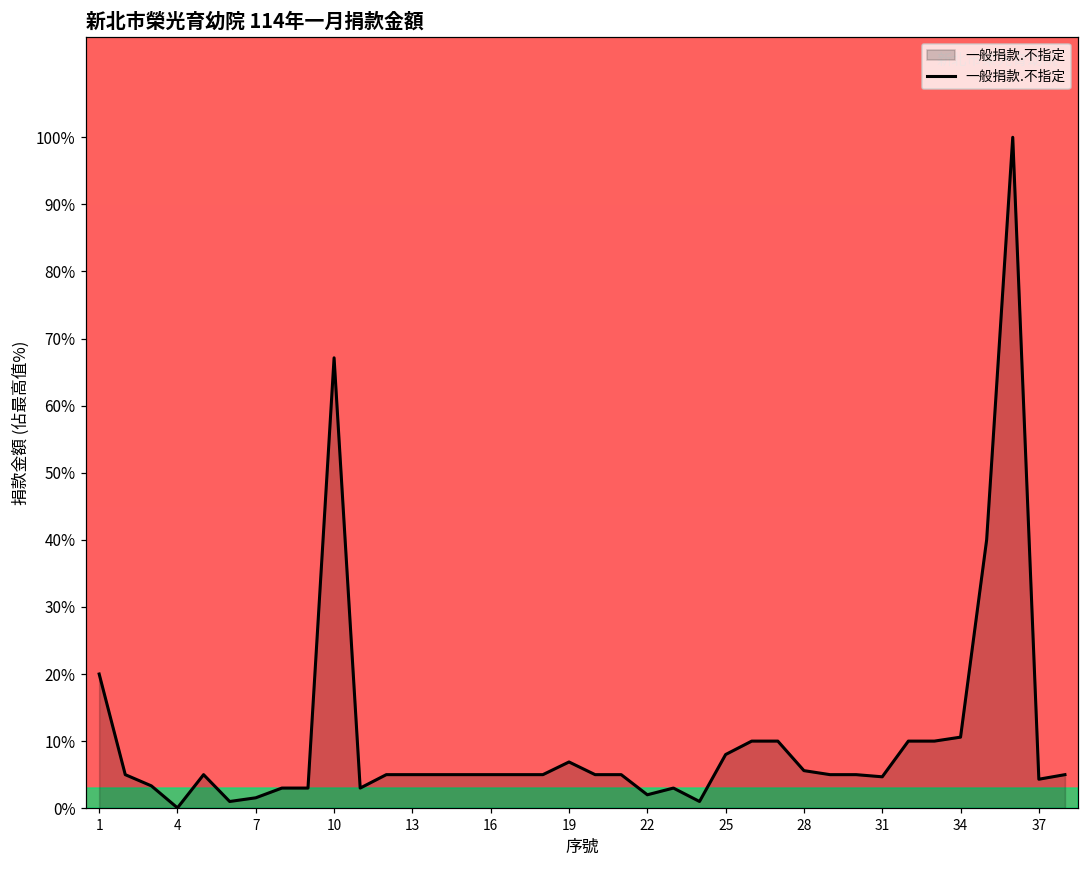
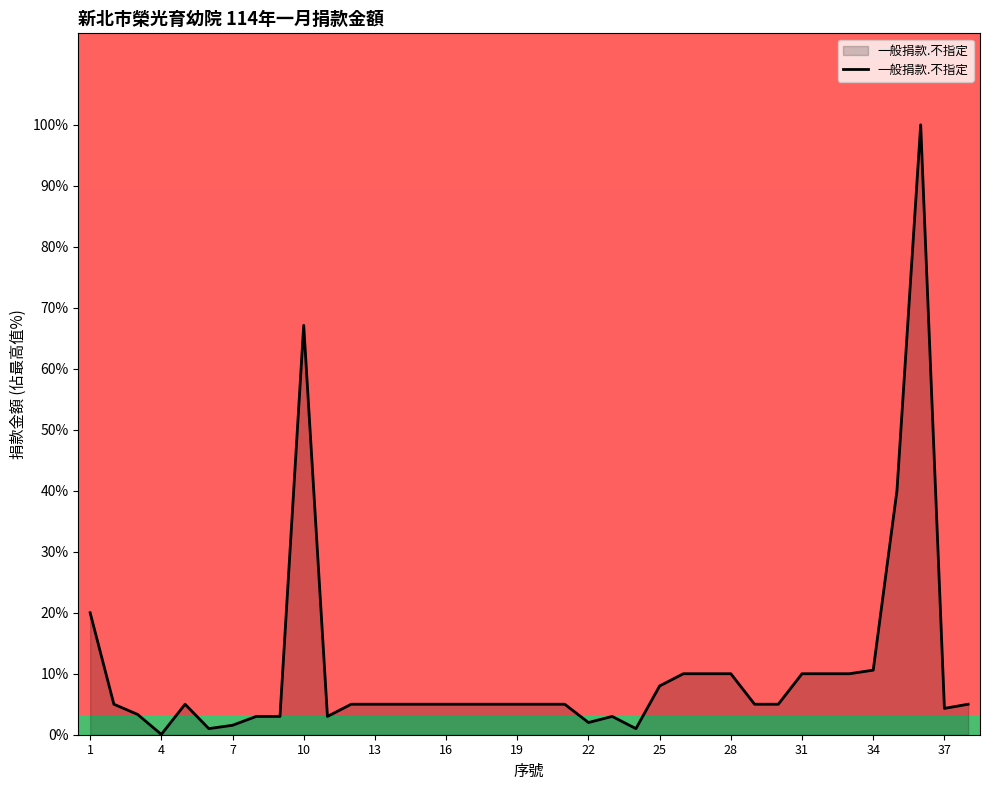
  {
    "1": "20%",
    "10": "67%",
    "13": "5%",
    "16": "5%",
-   "19": "7%",
+   "19": "5%",
    "25": "8%",
-   "28": "6%",
-   "31": "5%",
+   "28": "10%",
+   "31": "10%",
    "34": "11%",
    "37": "4%"
  }
